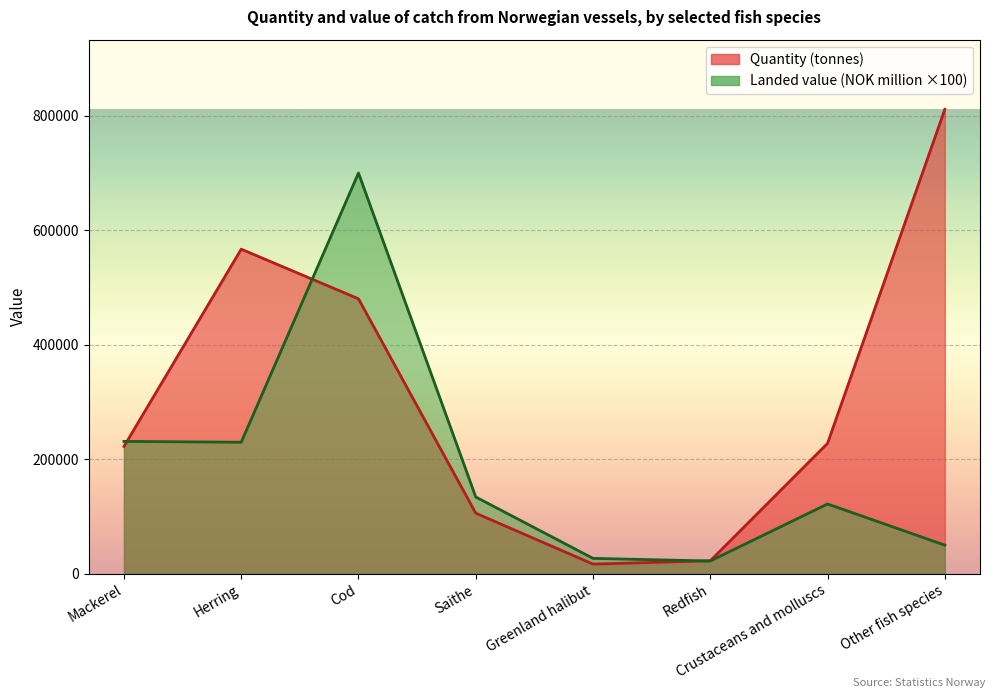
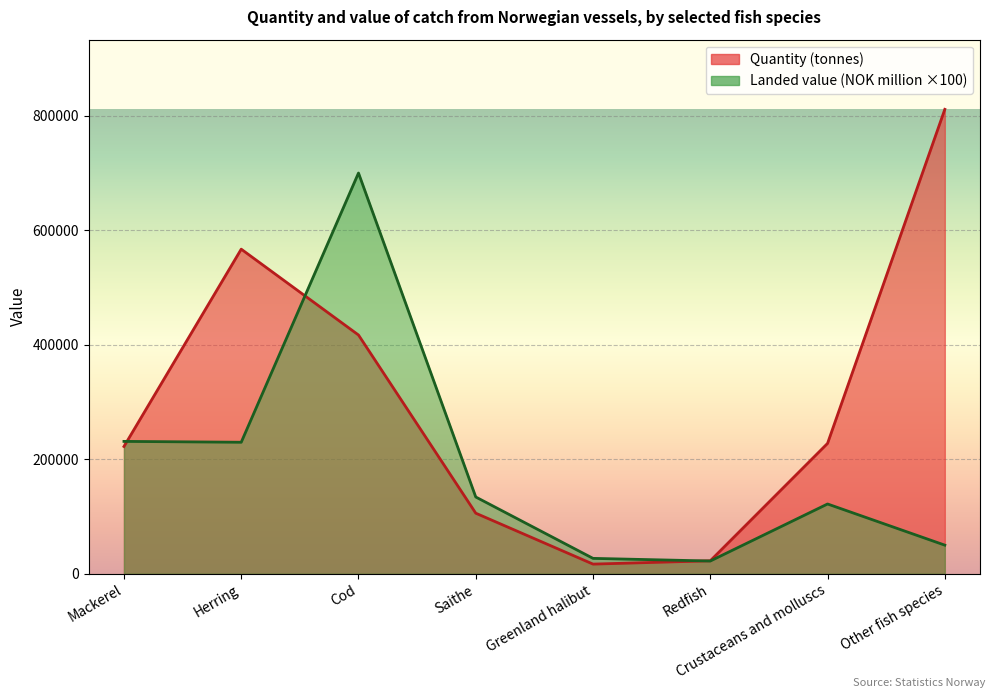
  {
    "Quantity (tonnes)": {
      "Mackerel": 220000,
      "Herring": 570000,
-     "Cod": 480000,
+     "Cod": 420000,
      "Saithe": 110000,
      "Greenland halibut": 20000,
      "Crustaceans and molluscs": 230000,
      "Other fish species": 810000
    },
    "Landed value (NOK million ×100)": {
      "Mackerel": 230000,
      "Herring": 230000,
      "Cod": 700000,
      "Saithe": 130000,
      "Greenland halibut": 30000,
      "Crustaceans and molluscs": 120000,
      "Other fish species": 50000
    }
  }
